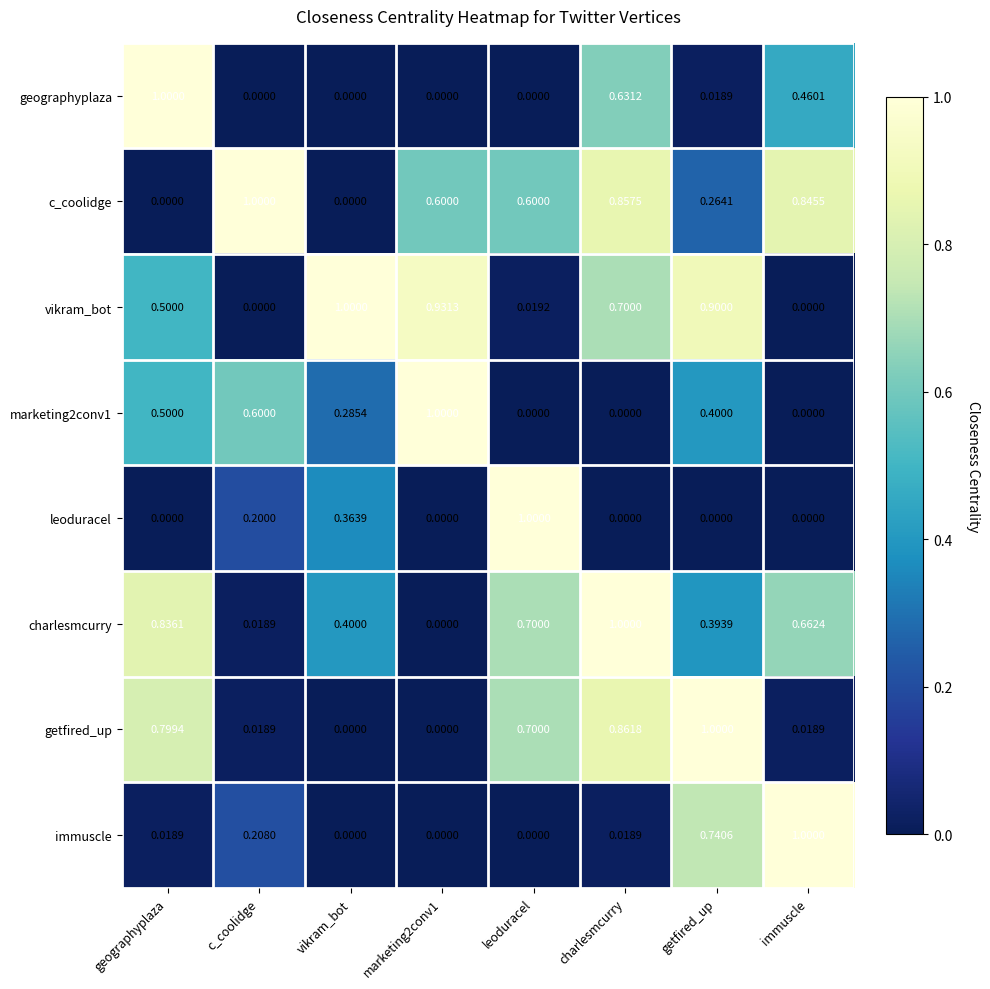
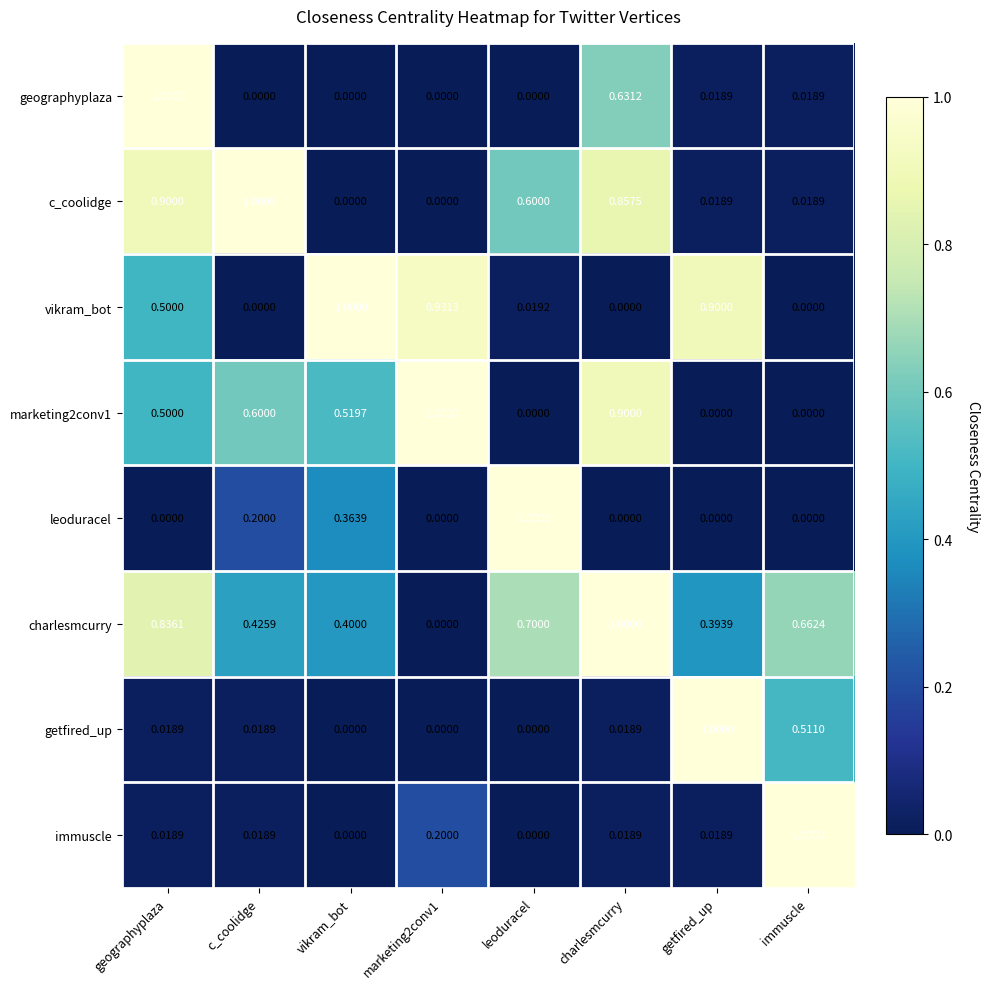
  {
    "geographyplaza": {
      "c_coolidge": 0.0000,
      "vikram_bot": 0.0000,
      "marketing2conv1": 0.0000,
      "leoduracel": 0.0000,
      "charlesmcurry": 0.6312,
      "getfired_up": 0.0189,
-     "immuscle": 0.4601
+     "immuscle": 0.0189
    },
    "c_coolidge": {
-     "geographyplaza": 0.0000,
+     "geographyplaza": 0.9000,
      "vikram_bot": 0.0000,
-     "marketing2conv1": 0.6000,
+     "marketing2conv1": 0.0000,
      "leoduracel": 0.6000,
      "charlesmcurry": 0.8575,
-     "getfired_up": 0.2641,
-     "immuscle": 0.8455
+     "getfired_up": 0.0189,
+     "immuscle": 0.0189
    },
    "vikram_bot": {
      "geographyplaza": 0.5000,
      "c_coolidge": 0.0000,
      "marketing2conv1": 0.9313,
      "leoduracel": 0.0192,
-     "charlesmcurry": 0.7000,
+     "charlesmcurry": 0.0000,
      "getfired_up": 0.9000,
      "immuscle": 0.0000
    },
    "marketing2conv1": {
      "geographyplaza": 0.5000,
      "c_coolidge": 0.6000,
-     "vikram_bot": 0.2854,
+     "vikram_bot": 0.5197,
      "leoduracel": 0.0000,
-     "charlesmcurry": 0.0000,
-     "getfired_up": 0.4000,
+     "charlesmcurry": 0.9000,
+     "getfired_up": 0.0000,
      "immuscle": 0.0000
    },
    "leoduracel": {
      "geographyplaza": 0.0000,
      "c_coolidge": 0.2000,
      "vikram_bot": 0.3639,
      "marketing2conv1": 0.0000,
      "charlesmcurry": 0.0000,
      "getfired_up": 0.0000,
      "immuscle": 0.0000
    },
    "charlesmcurry": {
      "geographyplaza": 0.8361,
-     "c_coolidge": 0.0189,
+     "c_coolidge": 0.4259,
      "vikram_bot": 0.4000,
      "marketing2conv1": 0.0000,
      "leoduracel": 0.7000,
      "getfired_up": 0.3939,
      "immuscle": 0.6624
    },
    "getfired_up": {
-     "geographyplaza": 0.7994,
+     "geographyplaza": 0.0189,
      "c_coolidge": 0.0189,
      "vikram_bot": 0.0000,
      "marketing2conv1": 0.0000,
-     "leoduracel": 0.7000,
-     "charlesmcurry": 0.8618,
-     "immuscle": 0.0189
+     "leoduracel": 0.0000,
+     "charlesmcurry": 0.0189,
+     "immuscle": 0.5110
    },
    "immuscle": {
      "geographyplaza": 0.0189,
-     "c_coolidge": 0.2080,
+     "c_coolidge": 0.0189,
      "vikram_bot": 0.0000,
-     "marketing2conv1": 0.0000,
+     "marketing2conv1": 0.2000,
      "leoduracel": 0.0000,
      "charlesmcurry": 0.0189,
-     "getfired_up": 0.7406
+     "getfired_up": 0.0189
    }
  }
